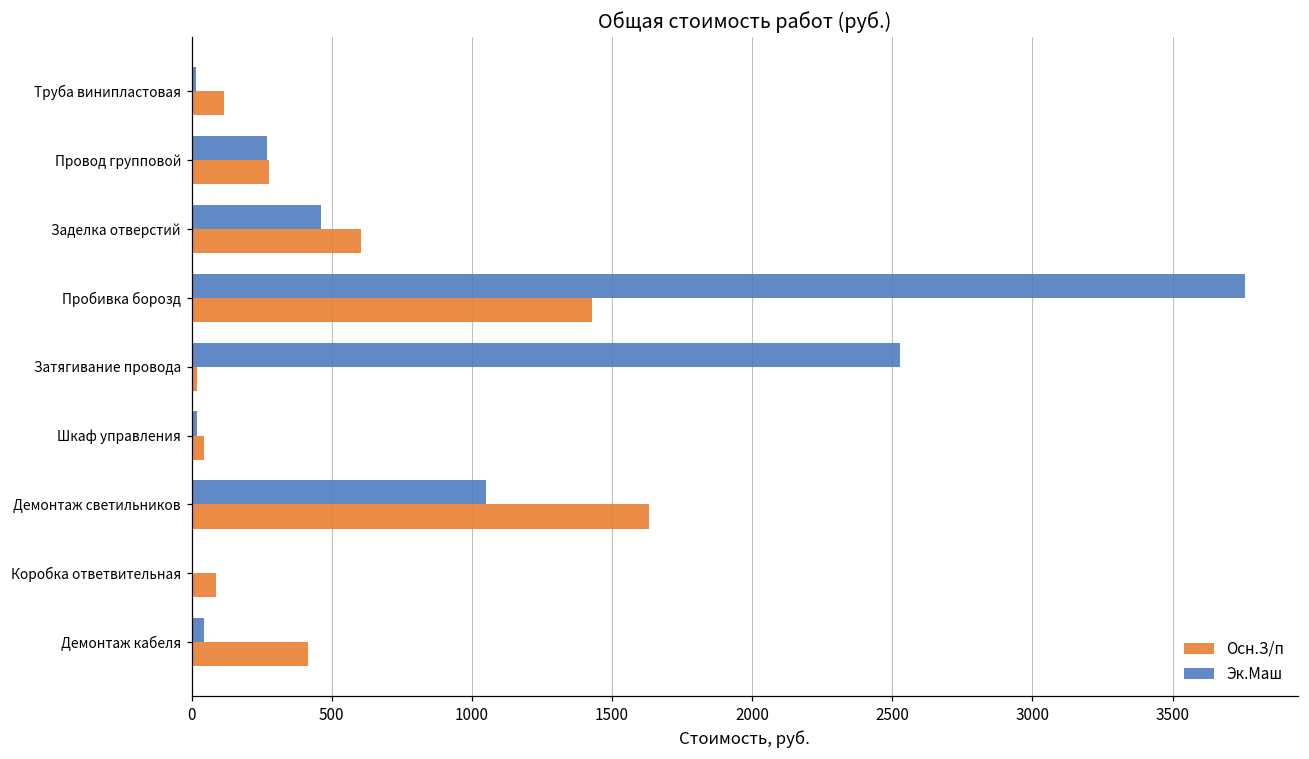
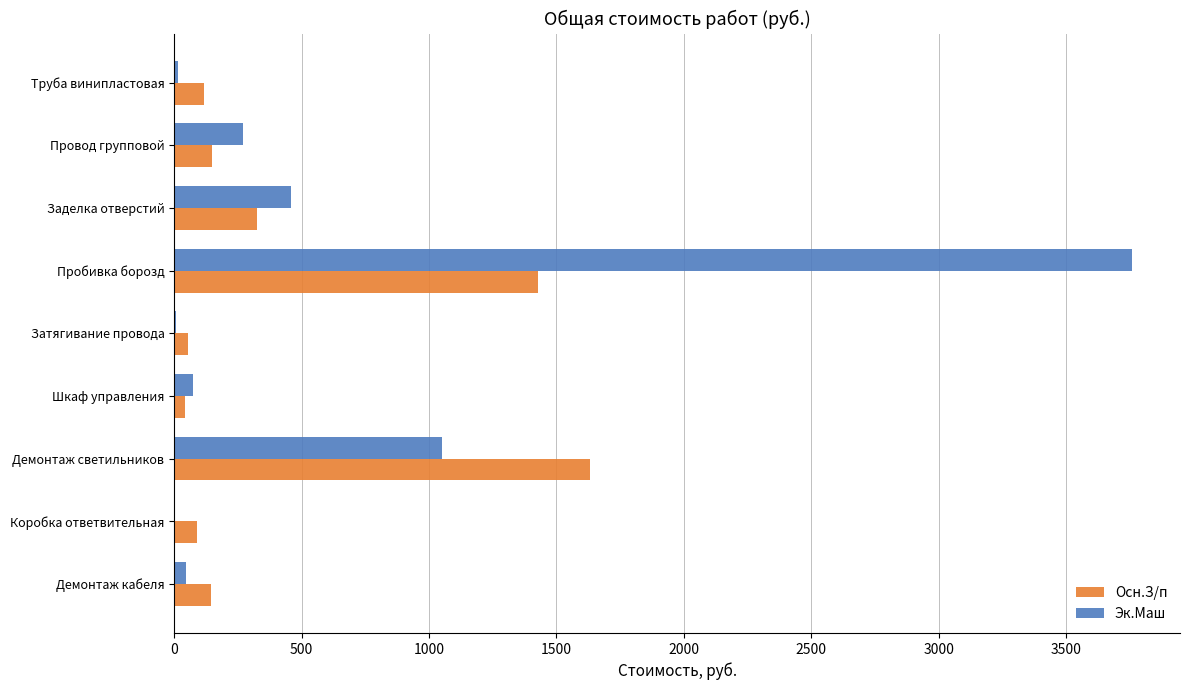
  {
    "Осн.З/п": {
      "Труба винипластовая": 120,
-     "Провод групповой": 280,
-     "Заделка отверстий": 610,
+     "Провод групповой": 150,
+     "Заделка отверстий": 330,
      "Пробивка борозд": 1430,
-     "Затягивание провода": 20,
+     "Затягивание провода": 50,
      "Шкаф управления": 40,
      "Демонтаж светильников": 1630,
      "Коробка ответвительная": 90,
-     "Демонтаж кабеля": 410
+     "Демонтаж кабеля": 140
    },
    "Эк.Маш": {
      "Труба винипластовая": 20,
      "Провод групповой": 270,
      "Заделка отверстий": 460,
      "Пробивка борозд": 3760,
-     "Затягивание провода": 2530,
-     "Шкаф управления": 20,
+     "Затягивание провода": 10,
+     "Шкаф управления": 80,
      "Демонтаж светильников": 1050,
      "Коробка ответвительная": 0,
      "Демонтаж кабеля": 40
    }
  }
